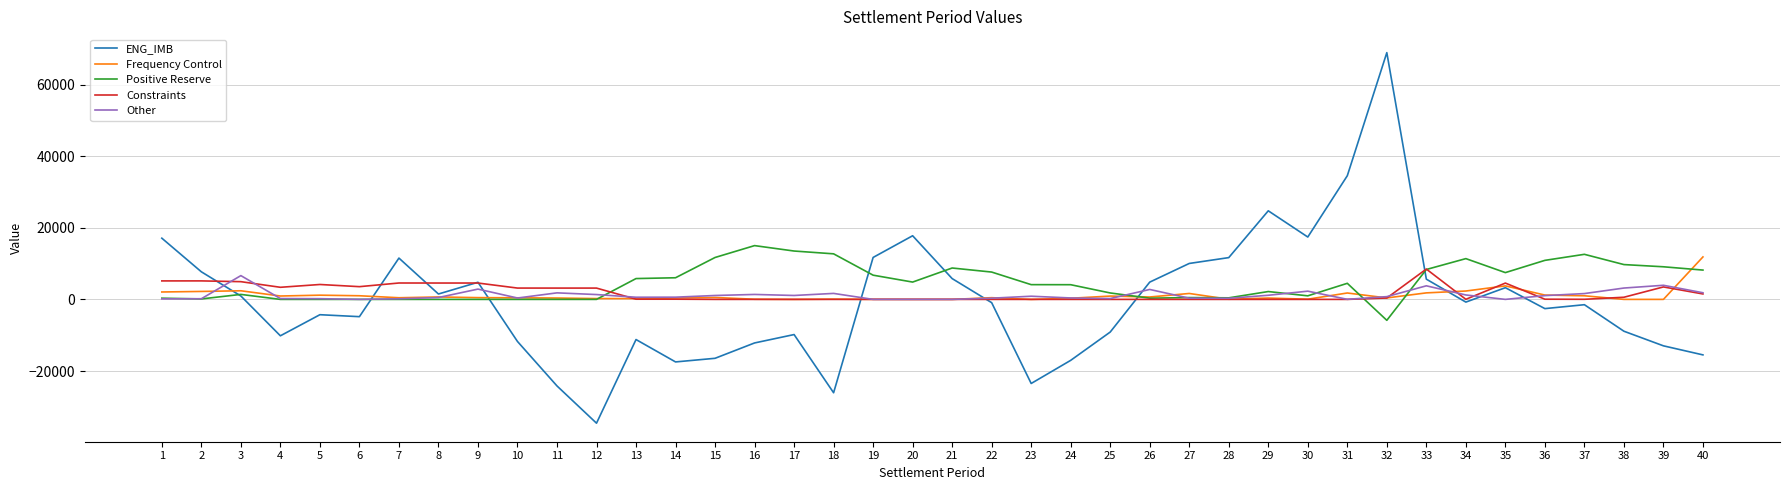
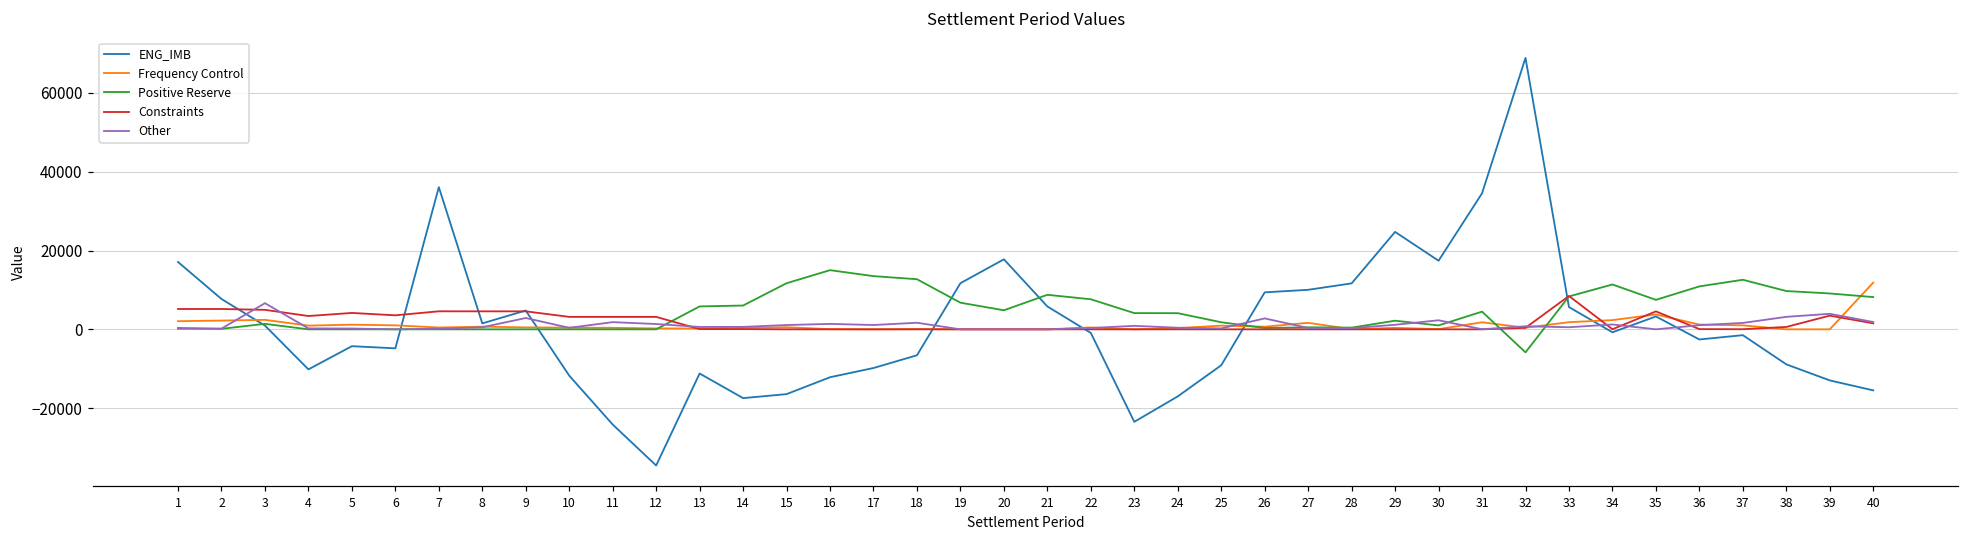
  {
    "ENG_IMB": {
      "1": 17000,
      "2": 8000,
      "4": -10000,
      "5": -4000,
      "6": -5000,
-     "7": 12000,
+     "7": 36000,
      "8": 2000,
      "10": -12000,
      "11": -24000,
      "12": -35000,
      "13": -11000,
      "14": -17000,
      "15": -16000,
      "16": -12000,
      "17": -10000,
-     "18": -26000,
+     "18": -7000,
      "19": 12000,
      "20": 18000,
      "21": 6000,
      "22": -1000,
      "23": -23000,
      "24": -17000,
      "25": -9000,
-     "26": 5000,
+     "26": 9000,
      "27": 10000,
      "28": 12000,
      "29": 25000,
      "30": 17000,
      "31": 35000,
      "32": 69000,
      "33": 6000,
      "34": -1000,
      "36": -3000,
      "37": -1000,
      "38": -9000,
      "39": -13000,
      "40": -15000
    },
    "Frequency Control": {
      "1": 2000,
      "2": 2000,
      "3": 2000,
      "4": 1000,
      "5": 1000,
      "6": 1000,
      "27": 2000,
      "31": 2000,
      "33": 2000,
      "34": 2000,
      "39": 0,
      "40": 12000
    },
    "Positive Reserve": {
      "13": 6000,
      "14": 6000,
      "15": 12000,
      "16": 15000,
      "17": 14000,
      "18": 13000,
      "19": 7000,
      "20": 5000,
      "21": 9000,
      "22": 8000,
      "23": 4000,
      "24": 4000,
      "25": 2000,
      "29": 2000,
      "30": 1000,
      "31": 4000,
      "32": -6000,
      "34": 11000,
      "35": 7000,
      "36": 11000,
      "37": 13000,
      "38": 10000,
      "39": 9000,
      "40": 8000
    },
    "Constraints": {
      "1": 5000,
      "2": 5000,
      "3": 5000,
      "4": 3000,
      "5": 4000,
      "6": 4000,
      "7": 5000,
      "8": 5000,
      "10": 3000,
      "11": 3000,
      "12": 3000,
      "34": 0,
      "35": 5000,
      "36": 0,
      "37": 0
    },
    "Other": {
      "3": 7000,
      "9": 3000,
      "11": 2000,
      "12": 1000,
      "16": 1000,
      "17": 1000,
      "18": 2000,
      "23": 1000,
      "26": 3000,
      "29": 1000,
      "30": 2000,
-     "33": 4000,
+     "33": 1000,
      "34": 1000,
      "35": 0,
      "38": 3000
    }
  }
